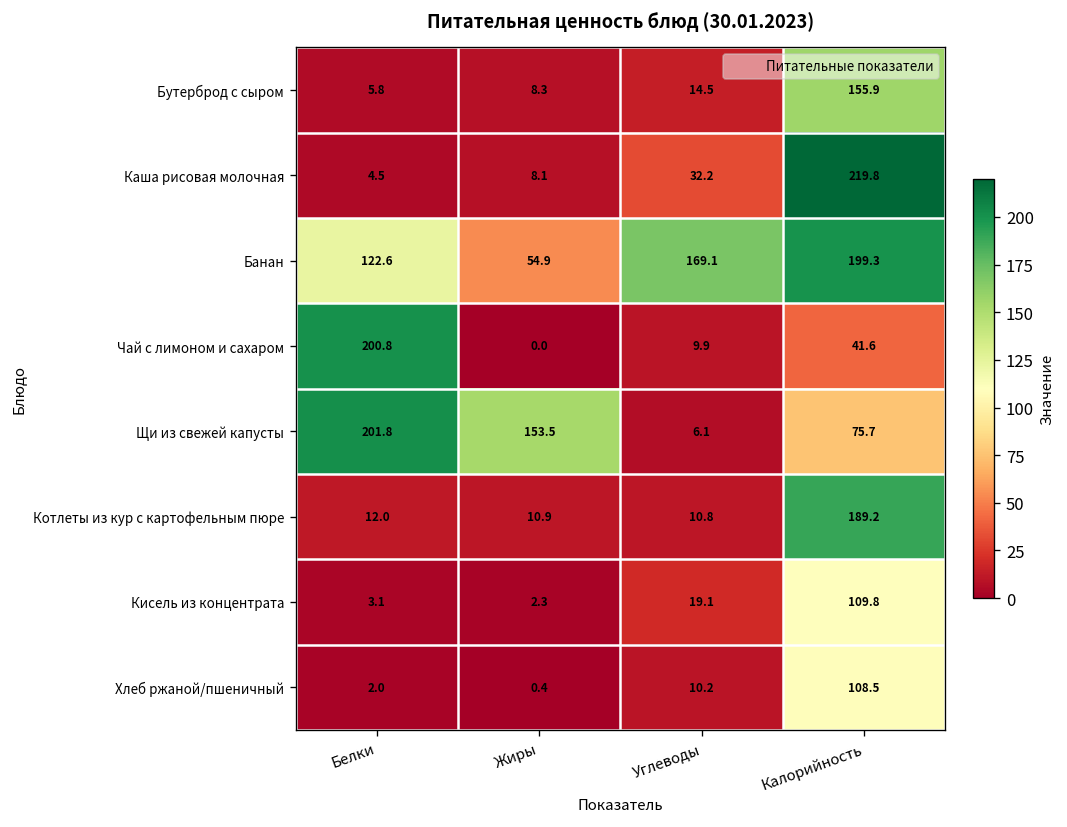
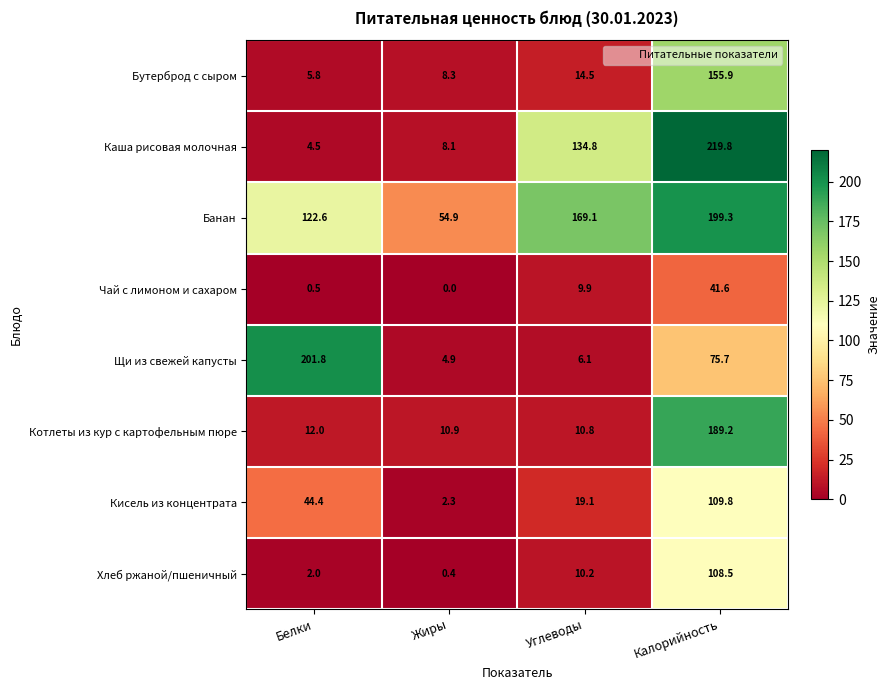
  {
    "Бутерброд с сыром": {
      "Белки": 5.8,
      "Жиры": 8.3,
      "Углеводы": 14.5,
      "Калорийность": 155.9
    },
    "Каша рисовая молочная": {
      "Белки": 4.5,
      "Жиры": 8.1,
-     "Углеводы": 32.2,
+     "Углеводы": 134.8,
      "Калорийность": 219.8
    },
    "Банан": {
      "Белки": 122.6,
      "Жиры": 54.9,
      "Углеводы": 169.1,
      "Калорийность": 199.3
    },
    "Чай с лимоном и сахаром": {
-     "Белки": 200.8,
+     "Белки": 0.5,
      "Жиры": 0.0,
      "Углеводы": 9.9,
      "Калорийность": 41.6
    },
    "Щи из свежей капусты": {
      "Белки": 201.8,
-     "Жиры": 153.5,
+     "Жиры": 4.9,
      "Углеводы": 6.1,
      "Калорийность": 75.7
    },
    "Котлеты из кур с картофельным пюре": {
      "Белки": 12.0,
      "Жиры": 10.9,
      "Углеводы": 10.8,
      "Калорийность": 189.2
    },
    "Кисель из концентрата": {
-     "Белки": 3.1,
+     "Белки": 44.4,
      "Жиры": 2.3,
      "Углеводы": 19.1,
      "Калорийность": 109.8
    },
    "Хлеб ржаной/пшеничный": {
      "Белки": 2.0,
      "Жиры": 0.4,
      "Углеводы": 10.2,
      "Калорийность": 108.5
    }
  }
